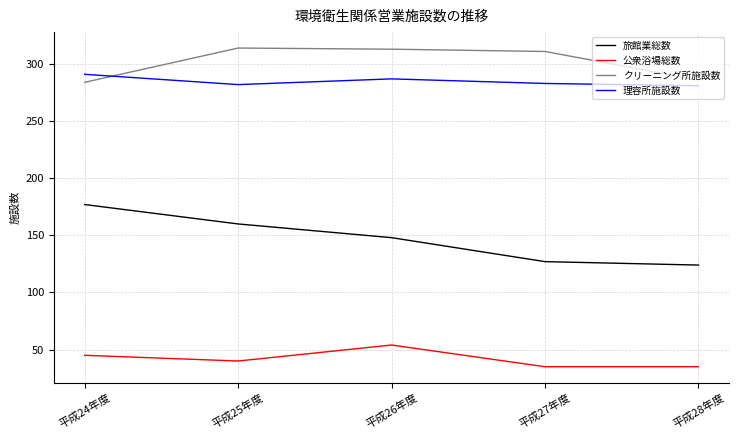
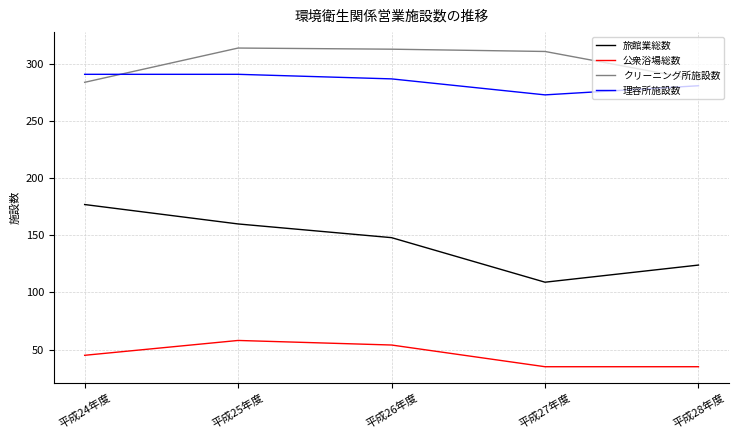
  {
    "旅館業総数": {
      "平成24年度": 177,
      "平成25年度": 160,
      "平成26年度": 148,
-     "平成27年度": 127,
+     "平成27年度": 109,
      "平成28年度": 124
    },
    "公衆浴場総数": {
      "平成24年度": 45,
-     "平成25年度": 40,
+     "平成25年度": 58,
      "平成26年度": 54,
      "平成27年度": 35,
      "平成28年度": 35
    },
    "クリーニング所施設数": {
      "平成24年度": 284,
      "平成25年度": 314,
      "平成26年度": 313,
      "平成27年度": 311
    },
    "理容所施設数": {
      "平成24年度": 291,
-     "平成25年度": 282,
+     "平成25年度": 291,
      "平成26年度": 287,
-     "平成27年度": 283
+     "平成27年度": 273
    }
  }
